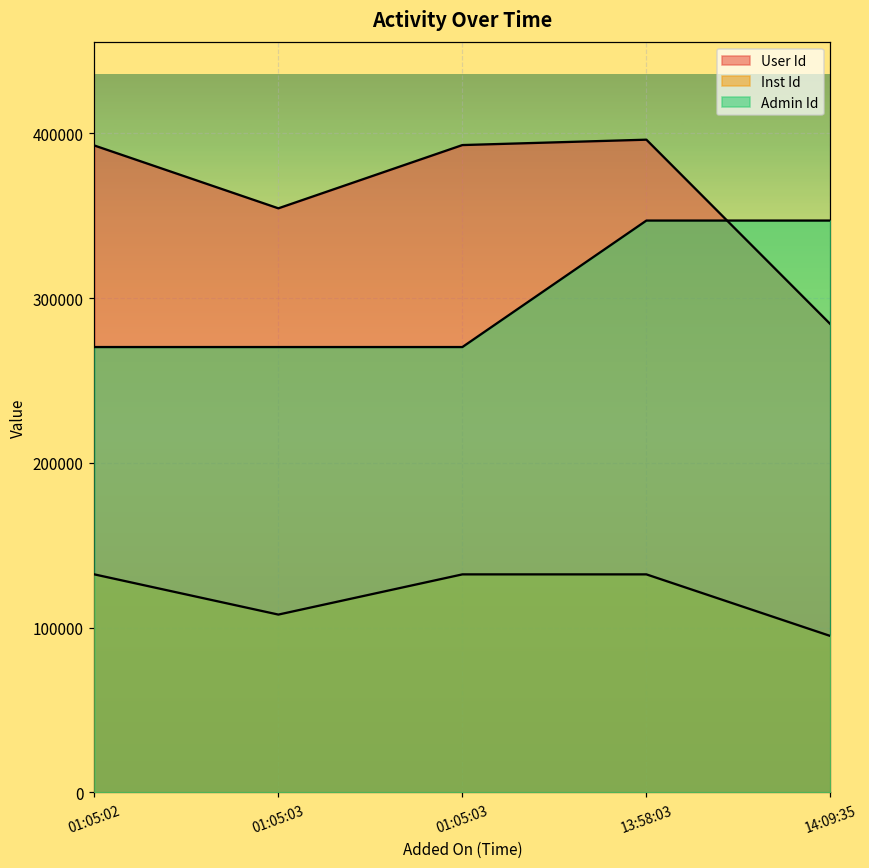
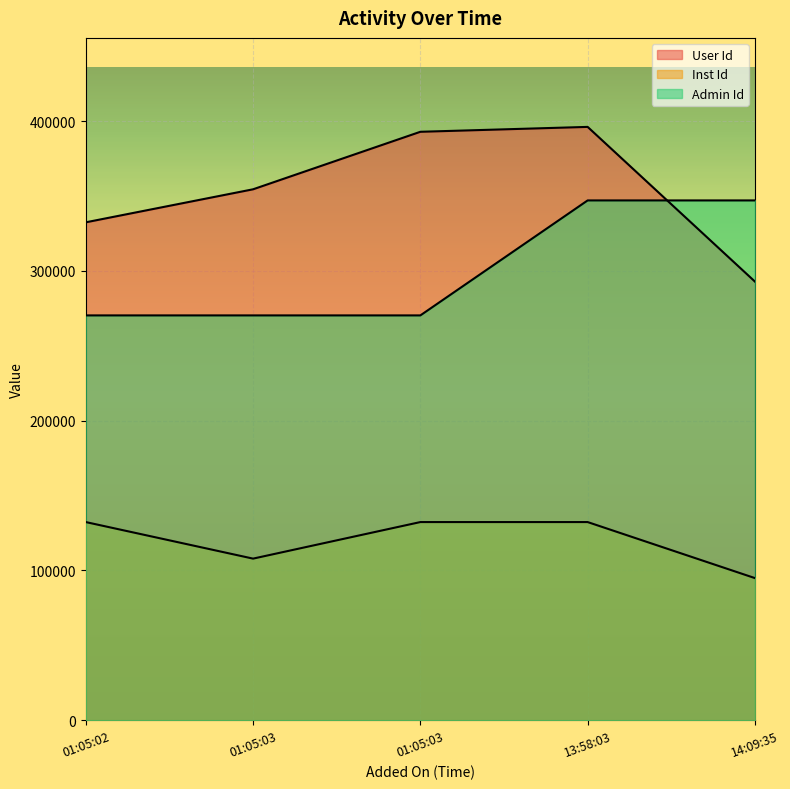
  {
    "User Id": {
-     "01:05:02": 393000,
+     "01:05:02": 332000,
      "13:58:03": 396000,
-     "14:09:35": 284000
+     "14:09:35": 293000
    },
    "Inst Id": {
      "01:05:02": 132000,
      "13:58:03": 132000,
      "14:09:35": 95000
    },
    "Admin Id": {
      "01:05:02": 270000,
      "13:58:03": 347000,
      "14:09:35": 347000
    }
  }
